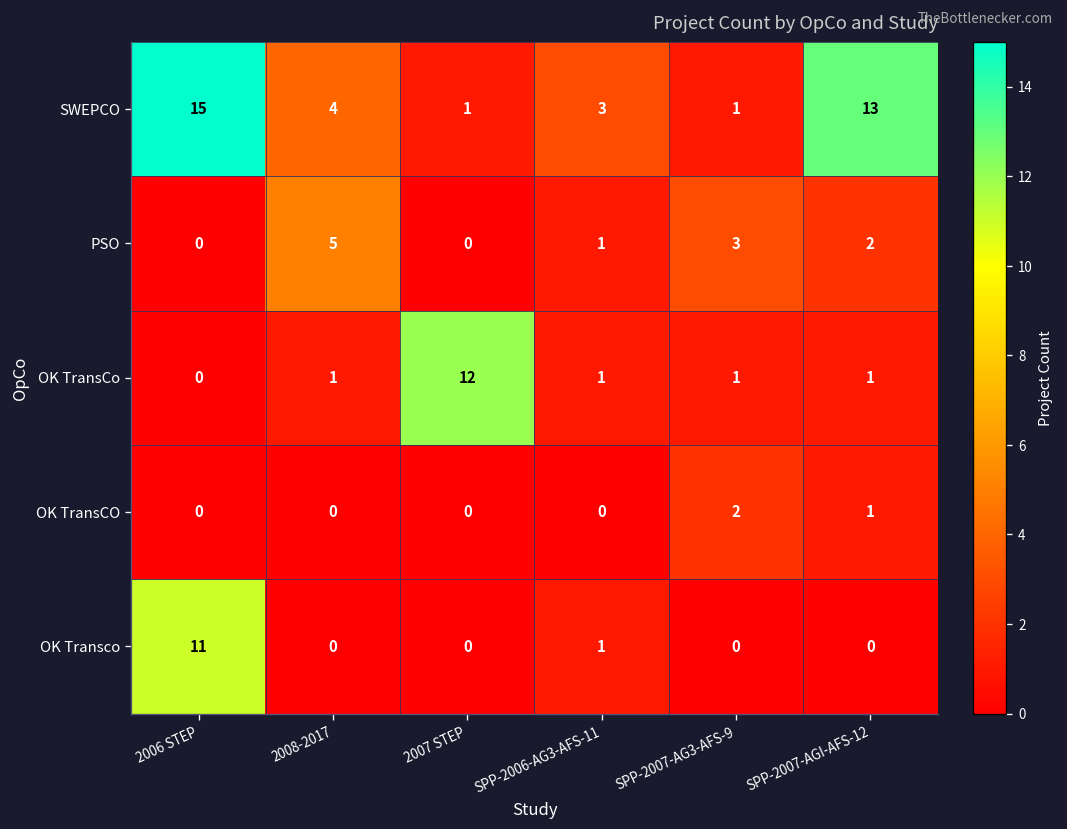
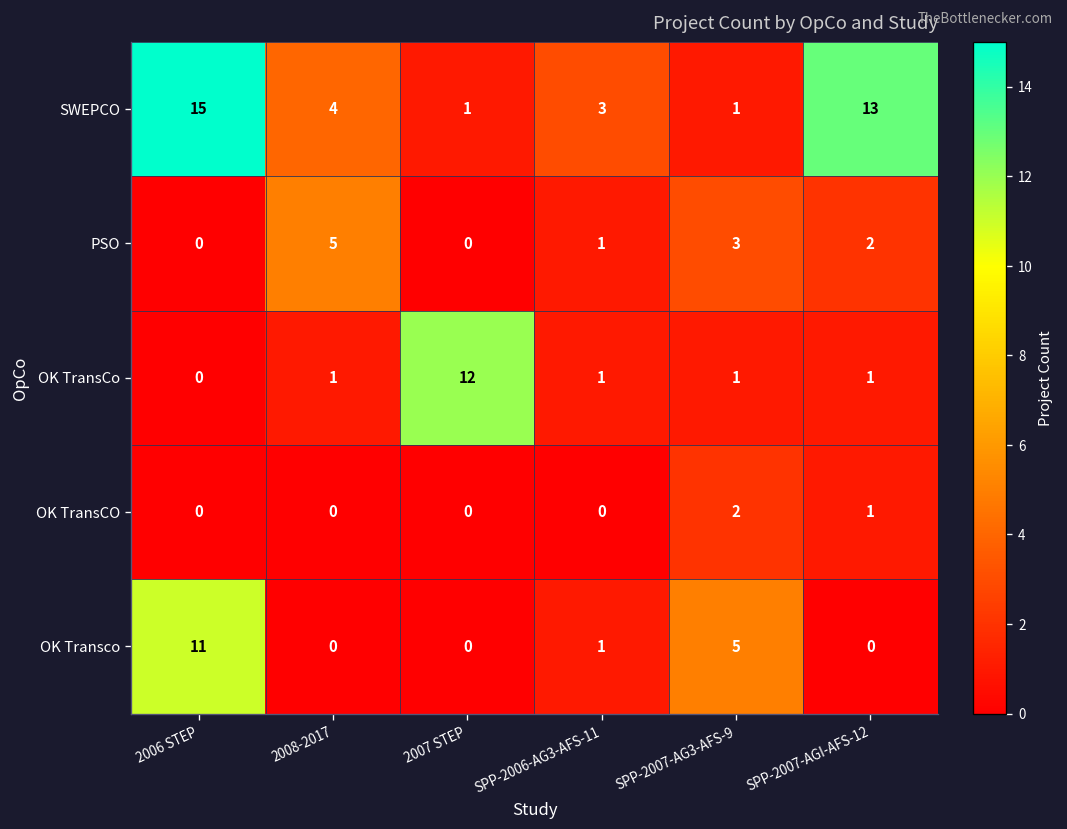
  {
    "SWEPCO": {
      "2006 STEP": 15,
      "2008-2017": 4,
      "2007 STEP": 1,
      "SPP-2006-AG3-AFS-11": 3,
      "SPP-2007-AG3-AFS-9": 1,
      "SPP-2007-AGI-AFS-12": 13
    },
    "PSO": {
      "2006 STEP": 0,
      "2008-2017": 5,
      "2007 STEP": 0,
      "SPP-2006-AG3-AFS-11": 1,
      "SPP-2007-AG3-AFS-9": 3,
      "SPP-2007-AGI-AFS-12": 2
    },
    "OK TransCo": {
      "2006 STEP": 0,
      "2008-2017": 1,
      "2007 STEP": 12,
      "SPP-2006-AG3-AFS-11": 1,
      "SPP-2007-AG3-AFS-9": 1,
      "SPP-2007-AGI-AFS-12": 1
    },
    "OK TransCO": {
      "2006 STEP": 0,
      "2008-2017": 0,
      "2007 STEP": 0,
      "SPP-2006-AG3-AFS-11": 0,
      "SPP-2007-AG3-AFS-9": 2,
      "SPP-2007-AGI-AFS-12": 1
    },
    "OK Transco": {
      "2006 STEP": 11,
      "2008-2017": 0,
      "2007 STEP": 0,
      "SPP-2006-AG3-AFS-11": 1,
-     "SPP-2007-AG3-AFS-9": 0,
+     "SPP-2007-AG3-AFS-9": 5,
      "SPP-2007-AGI-AFS-12": 0
    }
  }
